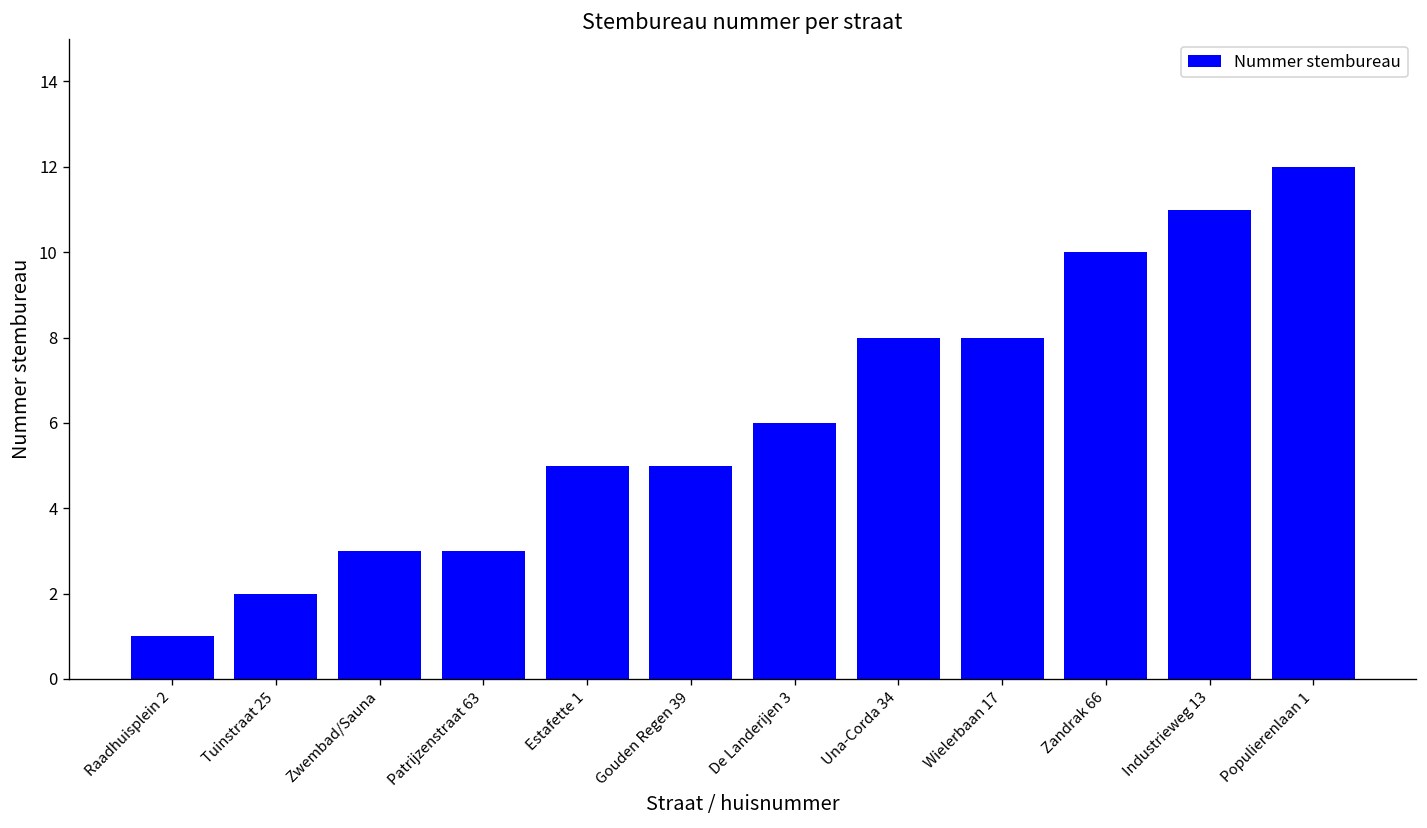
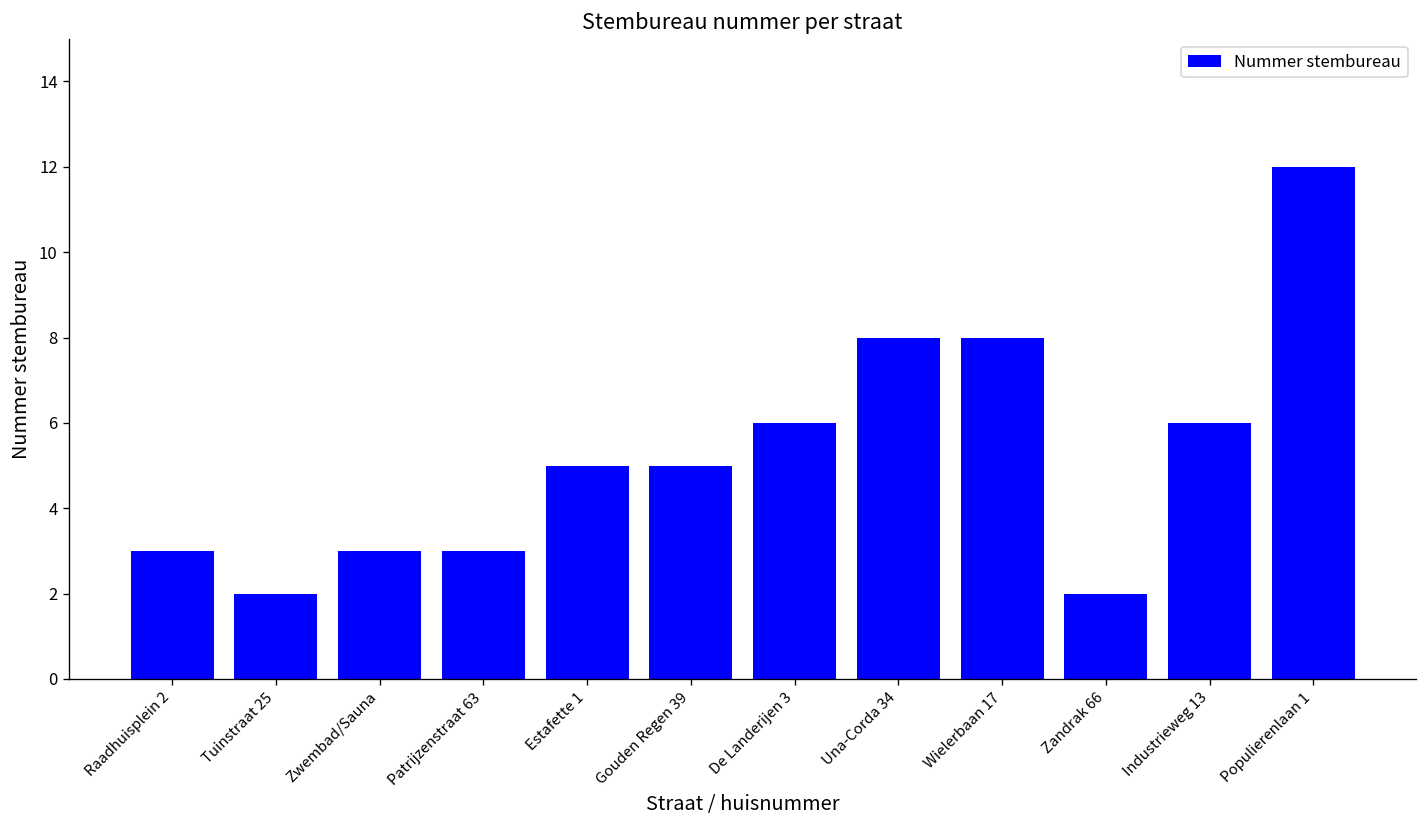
  {
-   "Raadhuisplein 2": 1,
+   "Raadhuisplein 2": 3,
    "Tuinstraat 25": 2,
    "Zwembad/Sauna": 3,
    "Patrijzenstraat 63": 3,
    "Estafette 1": 5,
    "Gouden Regen 39": 5,
    "De Landerijen 3": 6,
    "Una-Corda 34": 8,
    "Wielerbaan 17": 8,
-   "Zandrak 66": 10,
-   "Industrieweg 13": 11,
+   "Zandrak 66": 2,
+   "Industrieweg 13": 6,
    "Populierenlaan 1": 12
  }
